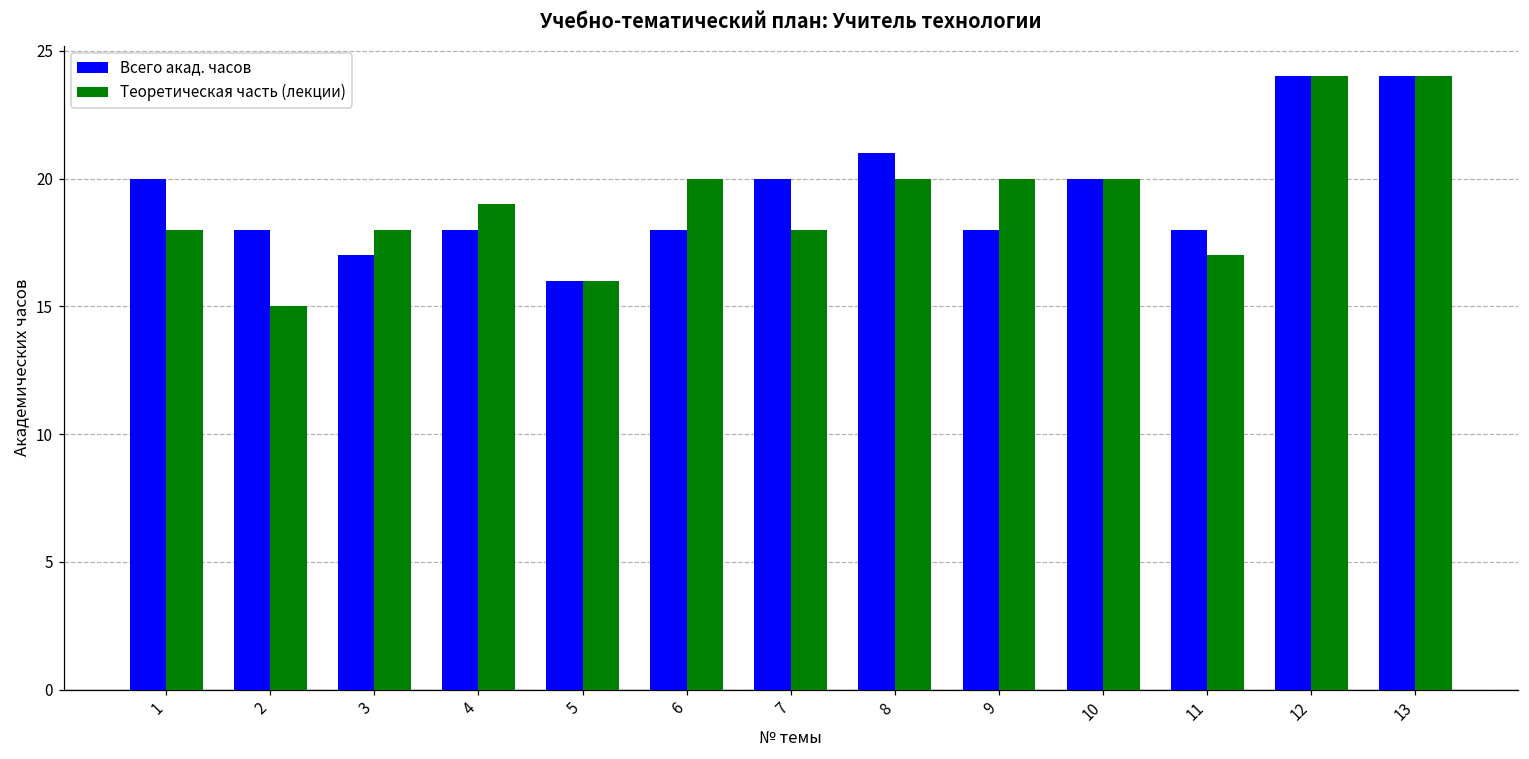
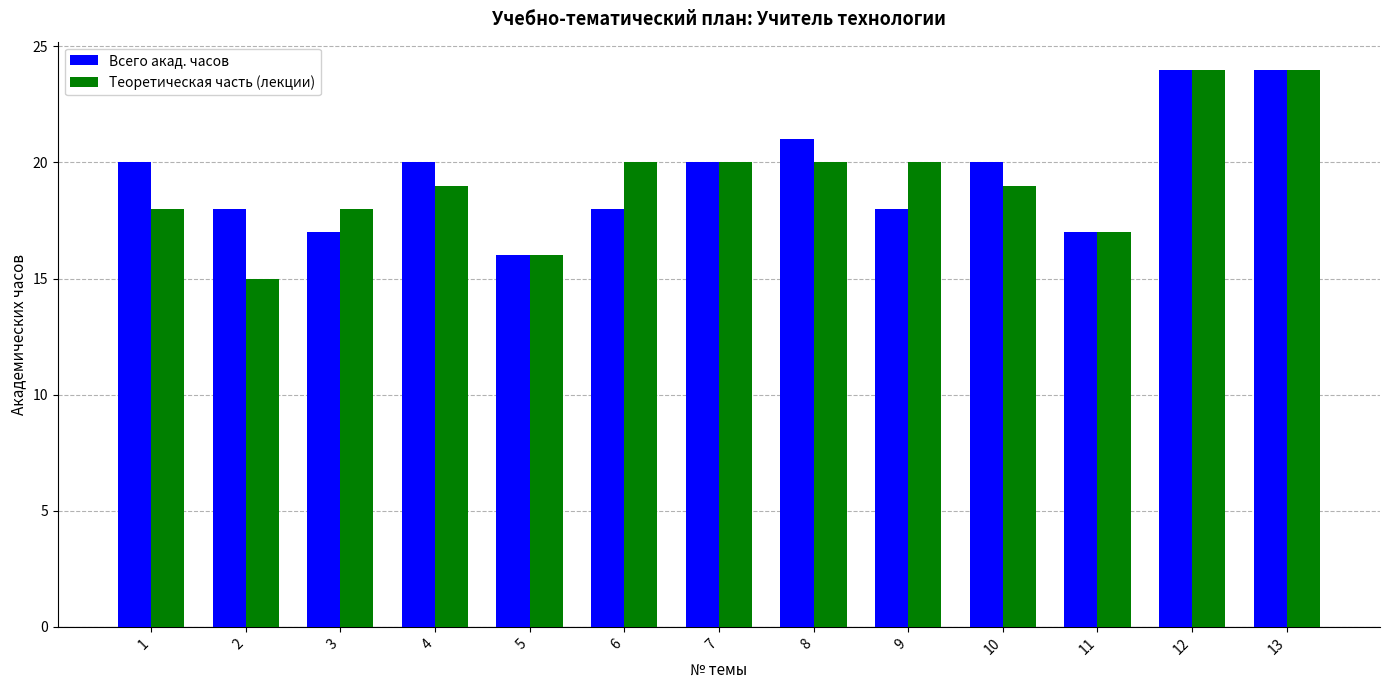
  {
    "Всего акад. часов": {
      "1": 20,
      "2": 18,
      "3": 17,
-     "4": 18,
+     "4": 20,
      "5": 16,
      "6": 18,
      "7": 20,
      "8": 21,
      "9": 18,
      "10": 20,
-     "11": 18,
+     "11": 17,
      "12": 24,
      "13": 24
    },
    "Теоретическая часть (лекции)": {
      "1": 18,
      "2": 15,
      "3": 18,
      "4": 19,
      "5": 16,
      "6": 20,
-     "7": 18,
+     "7": 20,
      "8": 20,
      "9": 20,
-     "10": 20,
+     "10": 19,
      "11": 17,
      "12": 24,
      "13": 24
    }
  }
